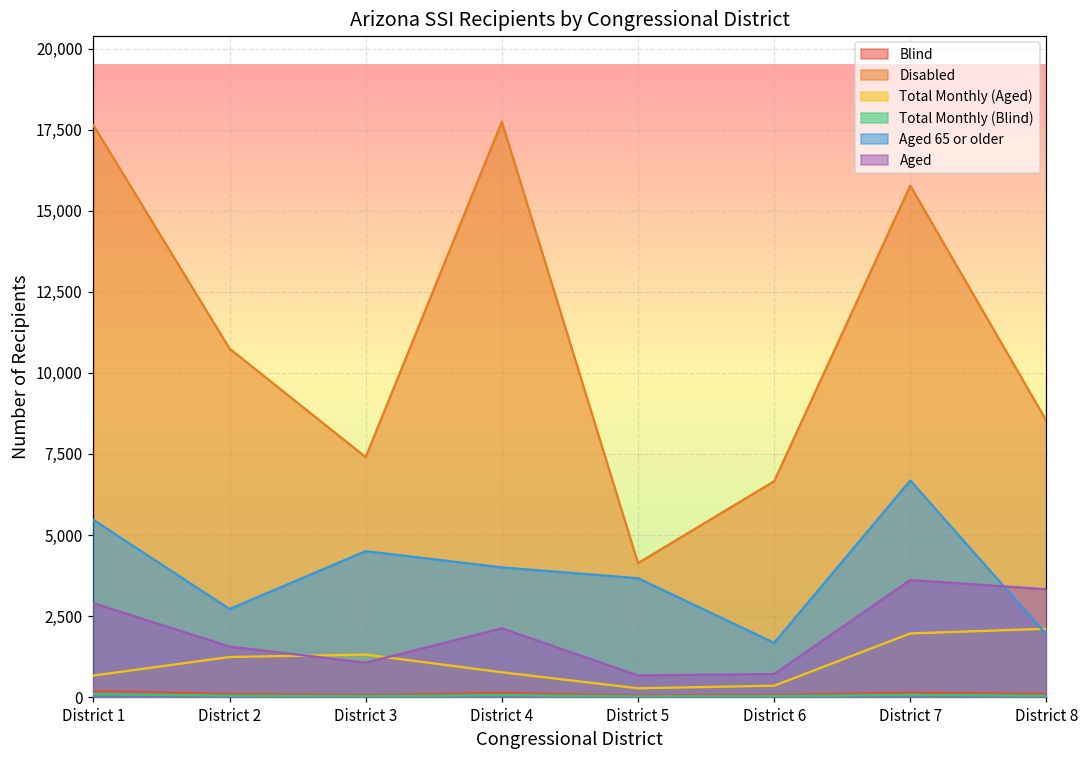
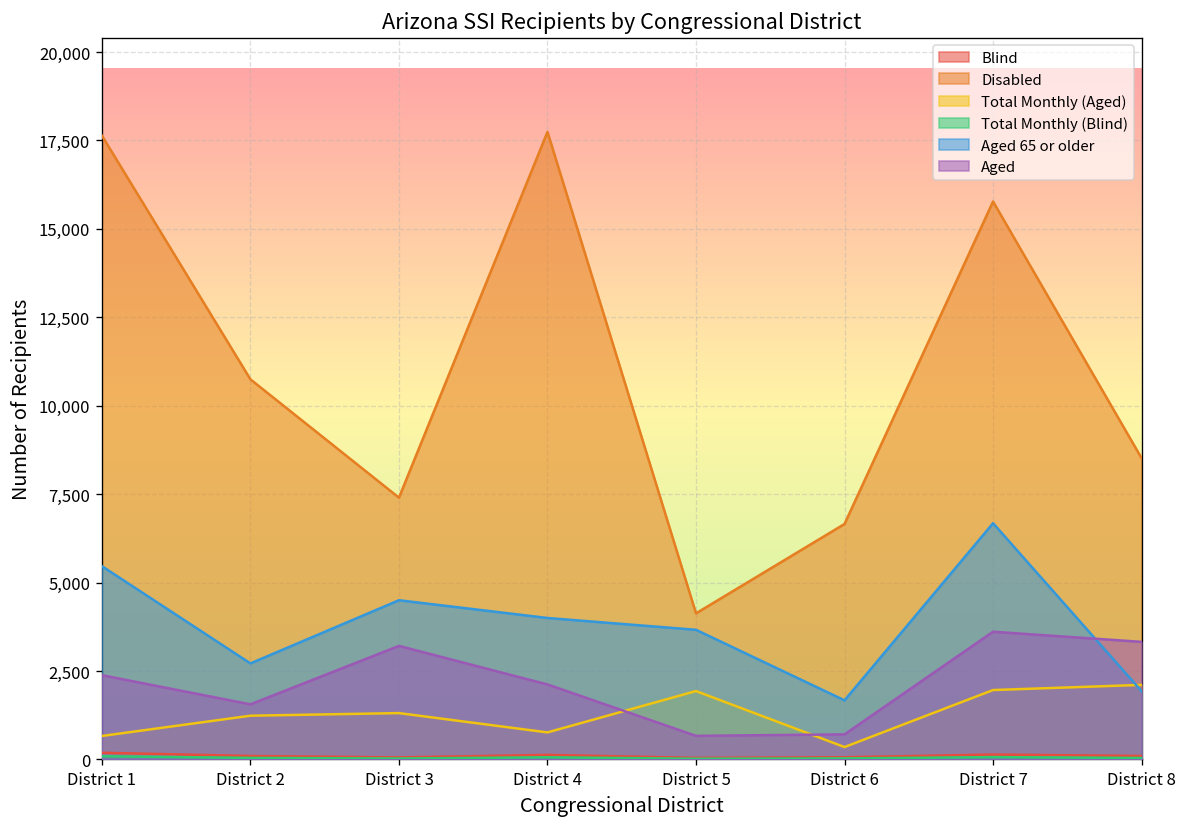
  {
    "Total Monthly (Aged)": {
      "District 1": "700",
      "District 2": "1,200",
      "District 3": "1,300",
      "District 4": "800",
-     "District 5": "300",
+     "District 5": "1,900",
      "District 6": "400",
      "District 7": "2,000",
      "District 8": "2,100"
    },
    "Total Monthly (Blind)": {
      "District 1": "100"
    },
    "Aged 65 or older": {
      "District 1": "5,500",
      "District 2": "2,700",
      "District 3": "4,500",
      "District 4": "4,000",
      "District 5": "3,700",
      "District 6": "1,700",
      "District 7": "6,700",
      "District 8": "1,900"
    },
    "Aged": {
-     "District 1": "2,900",
+     "District 1": "2,400",
      "District 2": "1,600",
-     "District 3": "1,100",
+     "District 3": "3,200",
      "District 4": "2,100",
      "District 5": "700",
      "District 6": "700",
      "District 7": "3,600",
      "District 8": "3,300"
    }
  }
